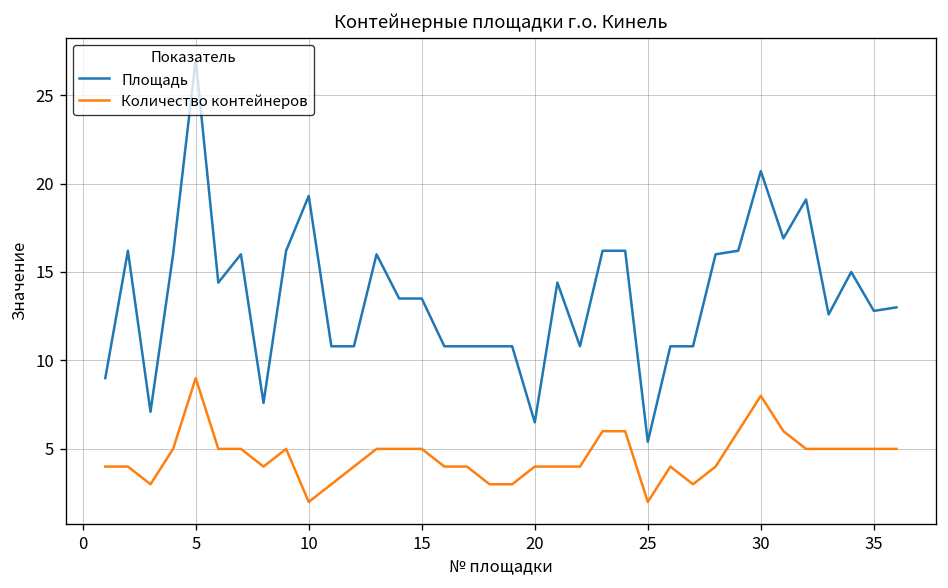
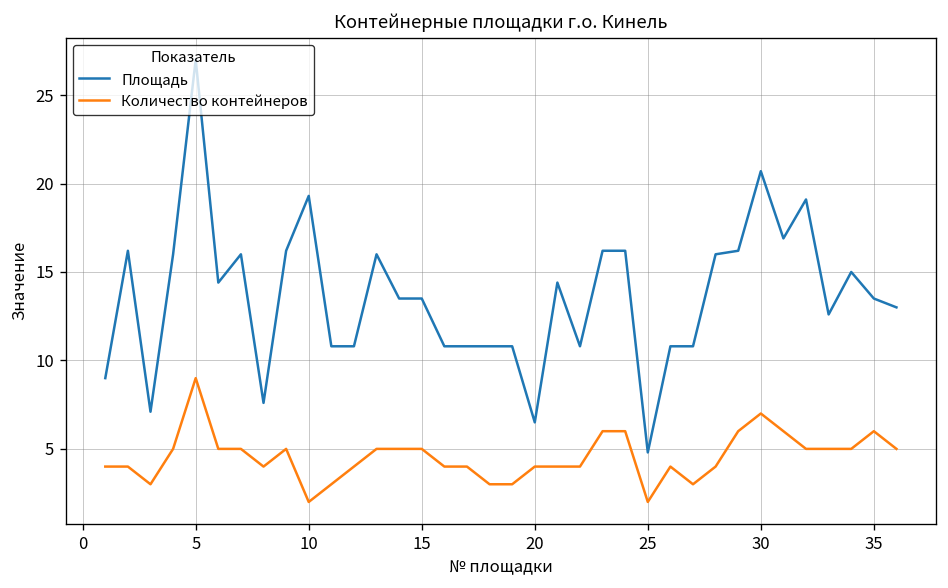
  {
    "Площадь": {
      "10": 19.3,
      "15": 13.5,
      "20": 6.5,
-     "25": 5.4,
+     "25": 4.8,
      "30": 20.7,
-     "35": 12.8
+     "35": 13.5
    },
    "Количество контейнеров": {
      "5": 9,
      "10": 2,
      "15": 5,
      "20": 4,
      "25": 2,
-     "30": 8,
-     "35": 5
+     "30": 7,
+     "35": 6
    }
  }
